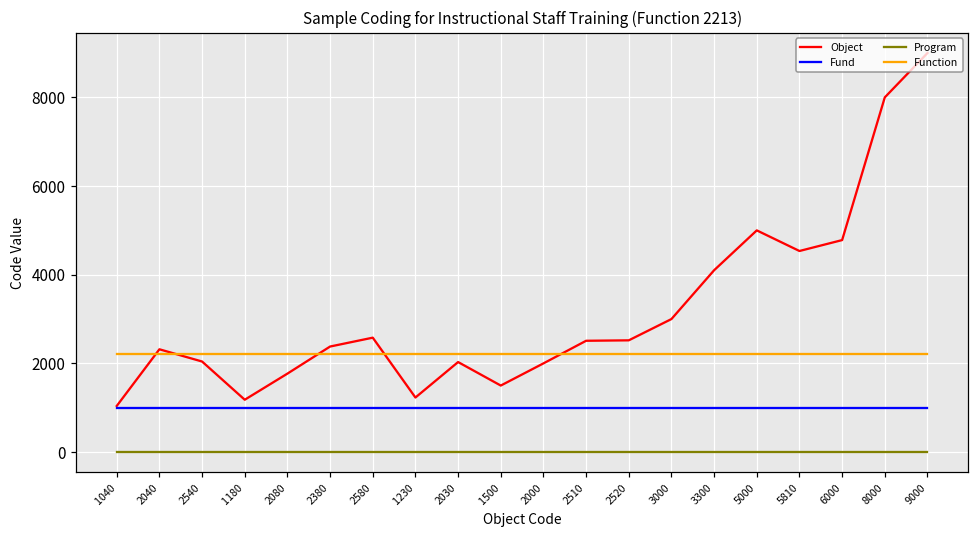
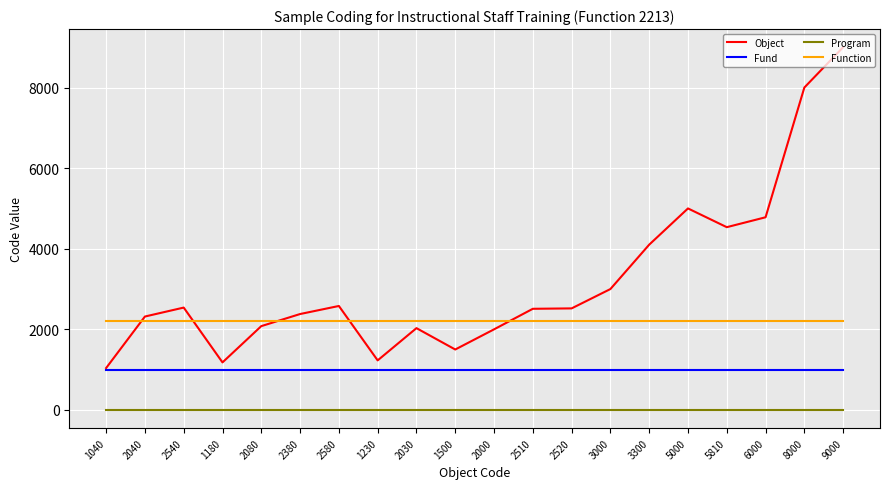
  {
    "Object": {
      "2040": 2300,
-     "2540": 2000,
+     "2540": 2500,
      "1180": 1200,
-     "2080": 1800,
+     "2080": 2100,
      "2380": 2400,
      "2580": 2600,
      "1230": 1200,
      "2030": 2000,
      "1500": 1500,
      "2000": 2000,
      "2510": 2500,
      "2520": 2500,
      "3000": 3000,
      "3300": 4100,
      "5000": 5000,
      "5810": 4500,
      "6000": 4800,
      "8000": 8000
    },
    "Fund": {
      "2040": 1000,
      "2540": 1000,
      "1180": 1000,
      "2080": 1000,
      "2380": 1000,
      "2580": 1000,
      "1230": 1000,
      "2030": 1000,
      "1500": 1000,
      "2000": 1000,
      "2510": 1000,
      "2520": 1000,
      "3000": 1000,
      "3300": 1000,
      "5000": 1000,
      "5810": 1000,
      "6000": 1000,
      "8000": 1000,
      "9000": 1000
    },
    "Program": {
      "1040": 0,
      "2040": 0,
      "2540": 0,
      "1180": 0,
      "2080": 0,
      "2380": 0,
      "2580": 0,
      "1230": 0,
      "2030": 0,
      "1500": 0,
      "2000": 0,
      "2510": 0,
      "2520": 0,
      "3000": 0,
      "3300": 0,
      "5000": 0,
      "5810": 0,
      "6000": 0,
      "8000": 0,
      "9000": 0
    },
    "Function": {
      "1040": 2200,
      "2040": 2200,
      "2540": 2200,
      "1180": 2200,
      "2080": 2200,
      "2380": 2200,
      "2580": 2200,
      "1230": 2200,
      "2030": 2200,
      "1500": 2200,
      "2000": 2200,
      "2510": 2200,
      "2520": 2200,
      "3000": 2200,
      "3300": 2200,
      "5000": 2200,
      "5810": 2200,
      "6000": 2200,
      "8000": 2200,
      "9000": 2200
    }
  }
